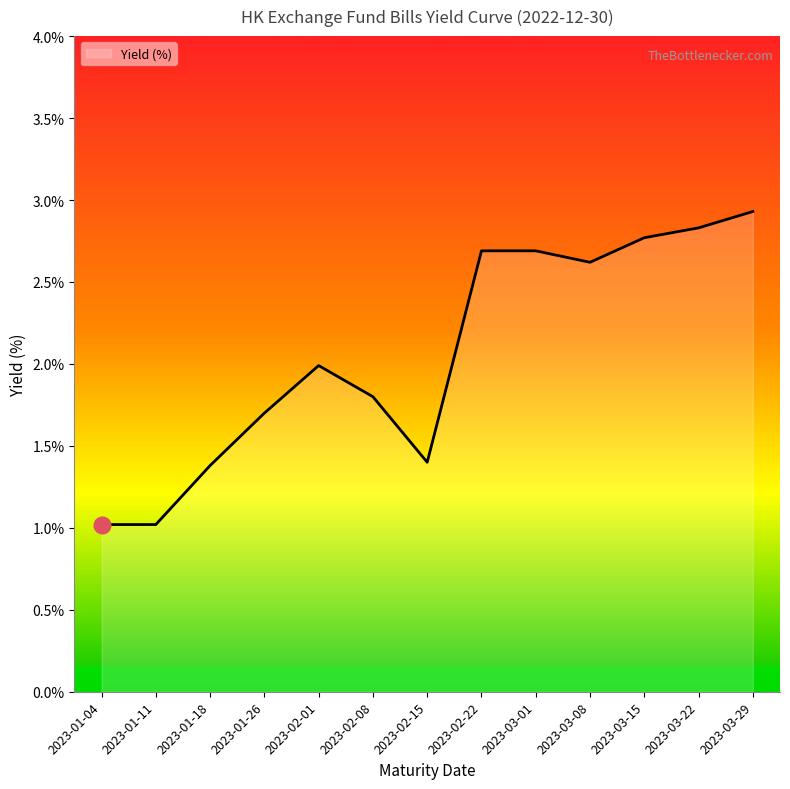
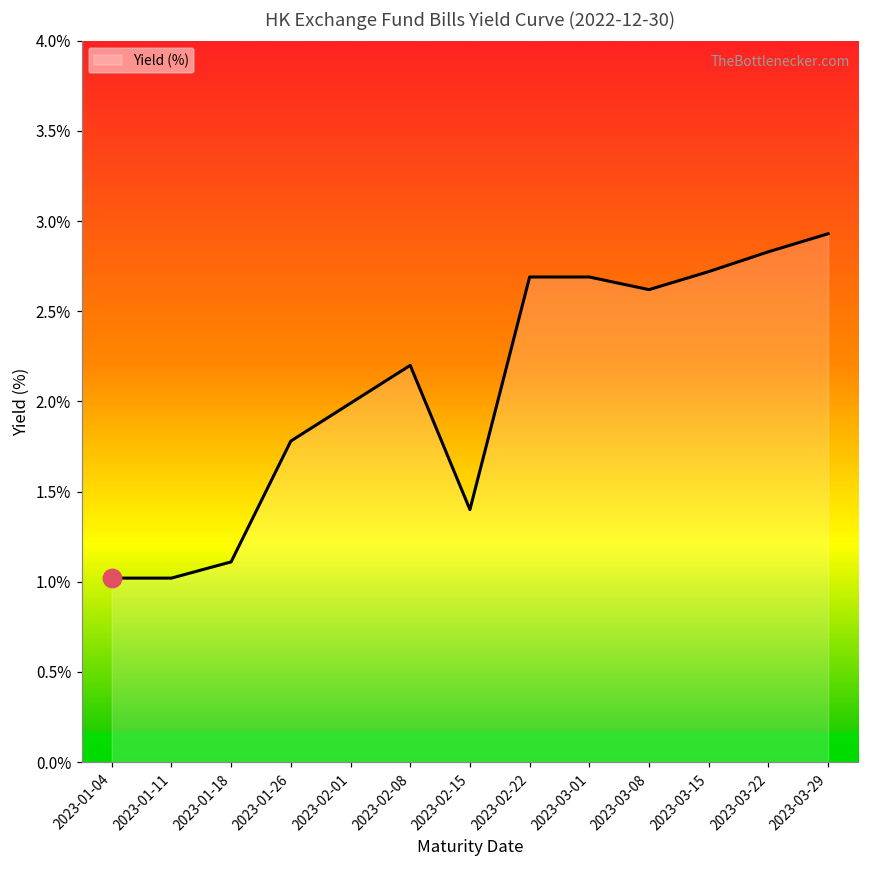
  {
    "Yield (%)": {
      "2023-01-11": "1.02%",
-     "2023-01-18": "1.38%",
-     "2023-01-26": "1.70%",
+     "2023-01-18": "1.11%",
+     "2023-01-26": "1.78%",
      "2023-02-01": "1.99%",
-     "2023-02-08": "1.8%",
+     "2023-02-08": "2.2%",
      "2023-02-15": "1.40%",
      "2023-02-22": "2.69%",
      "2023-03-01": "2.69%",
      "2023-03-08": "2.62%",
-     "2023-03-15": "2.77%",
+     "2023-03-15": "2.72%",
      "2023-03-22": "2.83%",
      "2023-03-29": "2.93%"
    }
  }
